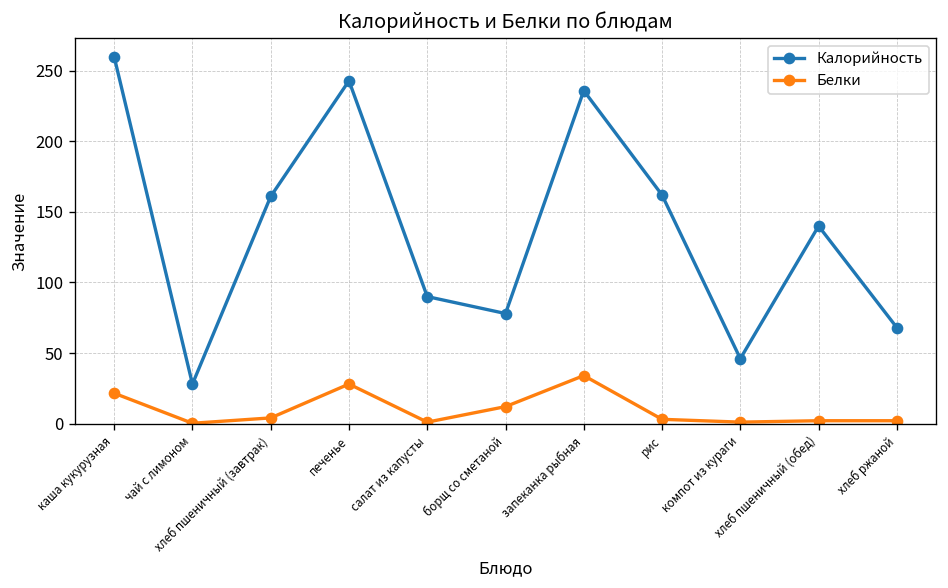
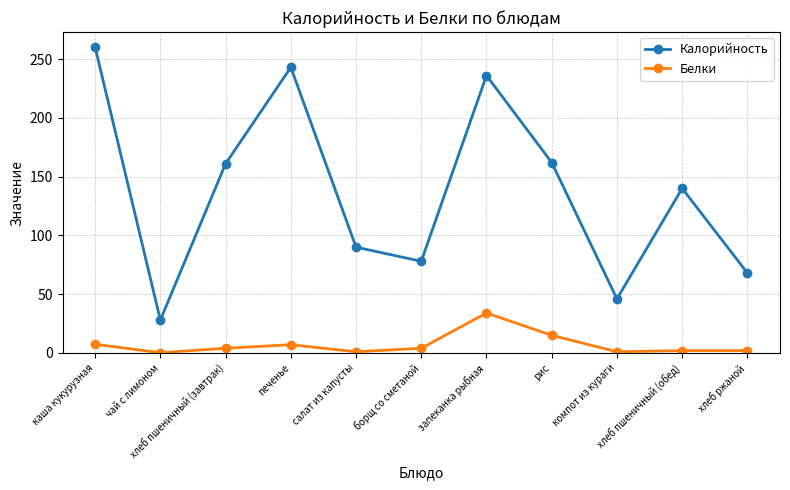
  {
    "Калорийность": {
      "каша кукурузная": 260,
      "чай с лимоном": 28,
      "хлеб пшеничный (завтрак)": 161,
      "печенье": 243,
      "салат из капусты": 90,
      "борщ со сметаной": 78,
      "запеканка рыбная": 236,
      "рис": 162,
      "компот из кураги": 46,
      "хлеб пшеничный (обед)": 140,
      "хлеб ржаной": 68
    },
    "Белки": {
-     "каша кукурузная": 22,
+     "каша кукурузная": 7,
      "чай с лимоном": 0,
      "хлеб пшеничный (завтрак)": 4,
-     "печенье": 28,
+     "печенье": 7,
      "салат из капусты": 1,
-     "борщ со сметаной": 12,
+     "борщ со сметаной": 4,
      "запеканка рыбная": 34,
-     "рис": 3,
+     "рис": 15,
      "компот из кураги": 1,
      "хлеб пшеничный (обед)": 2,
      "хлеб ржаной": 2
    }
  }
